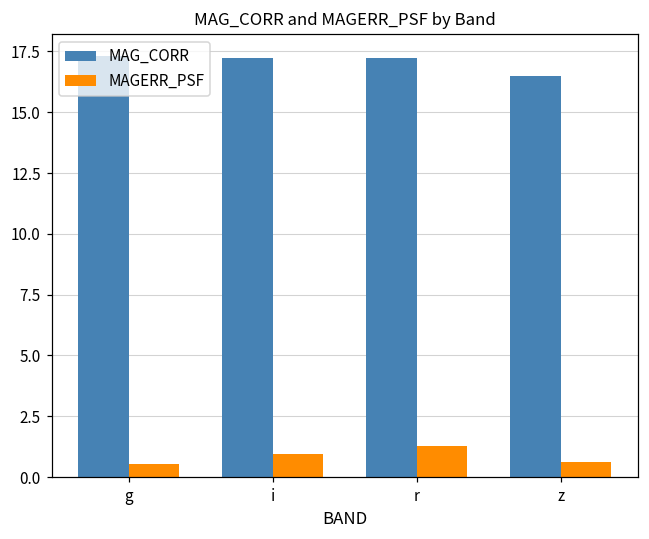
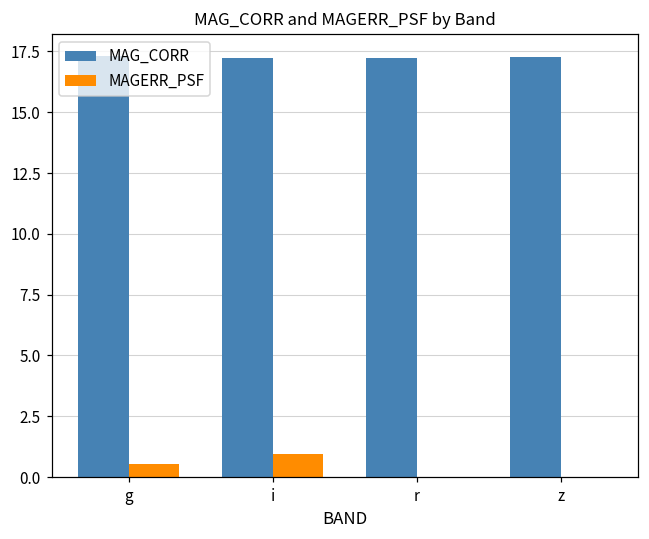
  {
    "MAG_CORR": {
      "i": 17.2,
      "r": 17.2,
-     "z": 16.5
+     "z": 17.3
    },
    "MAGERR_PSF": {
      "g": 0.5,
      "i": 1.0,
-     "r": 1.3,
-     "z": 0.6
+     "r": 0.0,
+     "z": 0.0
    }
  }
